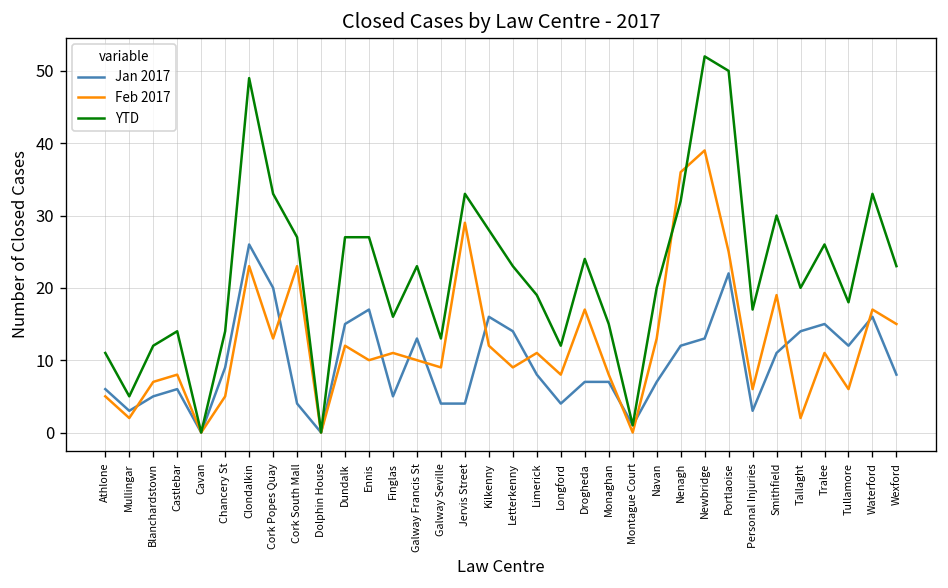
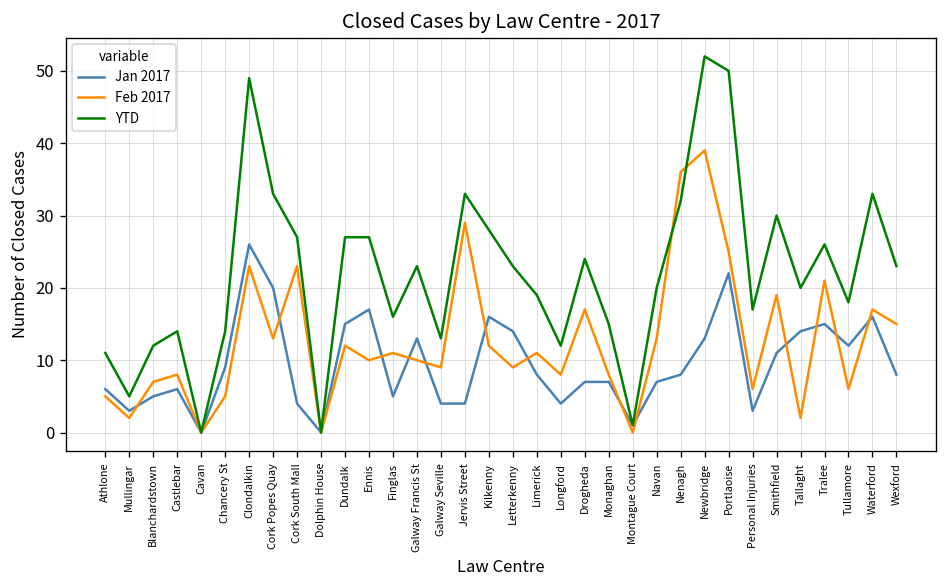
  {
    "Jan 2017": {
      "Athlone": 6,
      "Mullingar": 3,
      "Blanchardstown": 5,
      "Castlebar": 6,
      "Chancery St": 9,
      "Clondalkin": 26,
      "Cork Popes Quay": 20,
      "Cork South Mall": 4,
      "Dundalk": 15,
      "Ennis": 17,
      "Finglas": 5,
      "Galway Francis St": 13,
      "Galway Seville": 4,
      "Jervis Street": 4,
      "Kilkenny": 16,
      "Letterkenny": 14,
      "Limerick": 8,
      "Longford": 4,
      "Drogheda": 7,
      "Monaghan": 7,
      "Navan": 7,
-     "Nenagh": 12,
+     "Nenagh": 8,
      "Newbridge": 13,
      "Portlaoise": 22,
      "Personal Injuries": 3,
      "Smithfield": 11,
      "Tallaght": 14,
      "Tralee": 15,
      "Tullamore": 12,
      "Waterford": 16,
      "Wexford": 8
    },
    "Feb 2017": {
      "Athlone": 5,
      "Mullingar": 2,
      "Blanchardstown": 7,
      "Castlebar": 8,
      "Chancery St": 5,
      "Clondalkin": 23,
      "Cork Popes Quay": 13,
      "Cork South Mall": 23,
      "Dundalk": 12,
      "Ennis": 10,
      "Finglas": 11,
      "Galway Francis St": 10,
      "Galway Seville": 9,
      "Jervis Street": 29,
      "Kilkenny": 12,
      "Letterkenny": 9,
      "Limerick": 11,
      "Longford": 8,
      "Drogheda": 17,
      "Monaghan": 8,
      "Montague Court": 0,
      "Navan": 13,
      "Nenagh": 36,
      "Newbridge": 39,
      "Portlaoise": 25,
      "Personal Injuries": 6,
      "Smithfield": 19,
      "Tallaght": 2,
-     "Tralee": 11,
+     "Tralee": 21,
      "Tullamore": 6,
      "Waterford": 17,
      "Wexford": 15
    },
    "YTD": {
      "Athlone": 11,
      "Mullingar": 5,
      "Blanchardstown": 12,
      "Castlebar": 14,
      "Chancery St": 14,
      "Clondalkin": 49,
      "Cork Popes Quay": 33,
      "Cork South Mall": 27,
      "Dundalk": 27,
      "Ennis": 27,
      "Finglas": 16,
      "Galway Francis St": 23,
      "Galway Seville": 13,
      "Jervis Street": 33,
      "Kilkenny": 28,
      "Letterkenny": 23,
      "Limerick": 19,
      "Longford": 12,
      "Drogheda": 24,
      "Monaghan": 15,
      "Navan": 20,
      "Nenagh": 32,
      "Newbridge": 52,
      "Portlaoise": 50,
      "Personal Injuries": 17,
      "Smithfield": 30,
      "Tallaght": 20,
      "Tralee": 26,
      "Tullamore": 18,
      "Waterford": 33,
      "Wexford": 23
    }
  }
